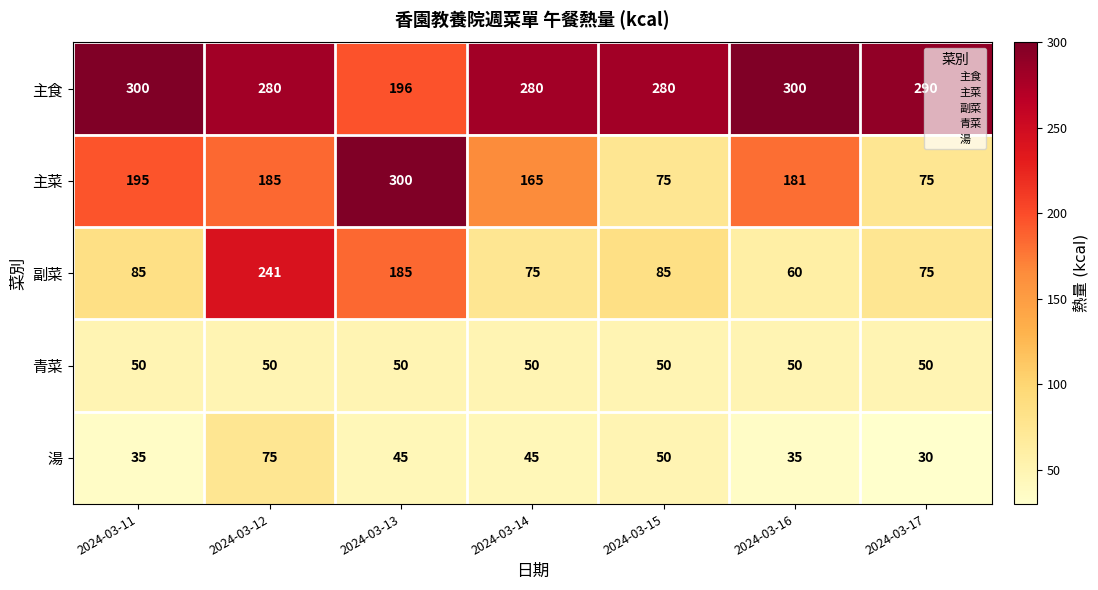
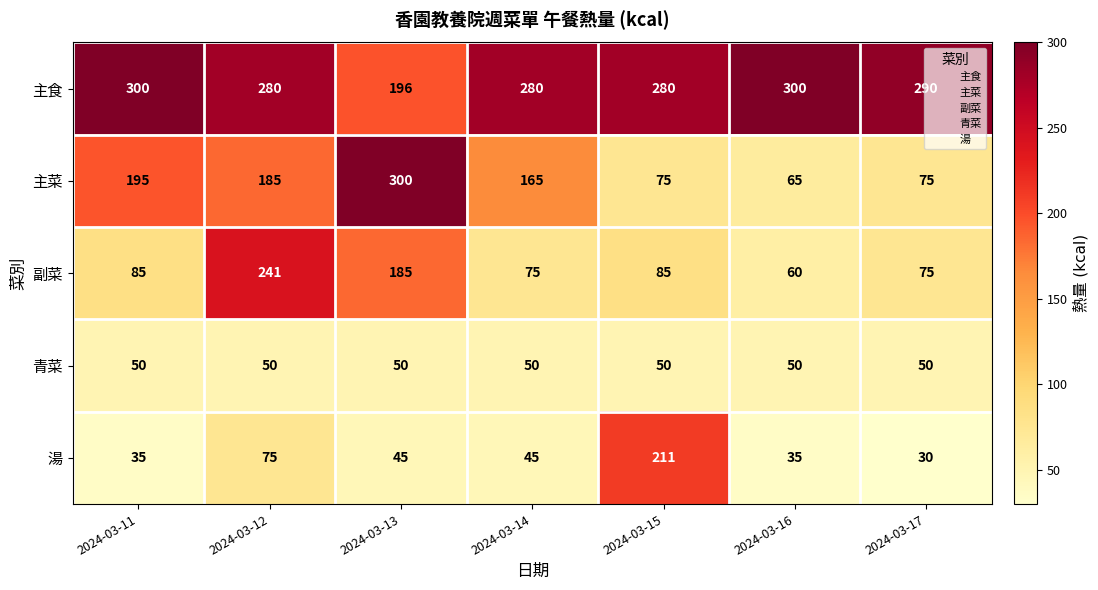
  {
    "主食": {
      "2024-03-11": 300,
      "2024-03-12": 280,
      "2024-03-13": 196,
      "2024-03-14": 280,
      "2024-03-15": 280,
      "2024-03-16": 300
    },
    "主菜": {
      "2024-03-11": 195,
      "2024-03-12": 185,
      "2024-03-13": 300,
      "2024-03-14": 165,
      "2024-03-15": 75,
-     "2024-03-16": 181,
+     "2024-03-16": 65,
      "2024-03-17": 75
    },
    "副菜": {
      "2024-03-11": 85,
      "2024-03-12": 241,
      "2024-03-13": 185,
      "2024-03-14": 75,
      "2024-03-15": 85,
      "2024-03-16": 60,
      "2024-03-17": 75
    },
    "青菜": {
      "2024-03-11": 50,
      "2024-03-12": 50,
      "2024-03-13": 50,
      "2024-03-14": 50,
      "2024-03-15": 50,
      "2024-03-16": 50,
      "2024-03-17": 50
    },
    "湯": {
      "2024-03-11": 35,
      "2024-03-12": 75,
      "2024-03-13": 45,
      "2024-03-14": 45,
-     "2024-03-15": 50,
+     "2024-03-15": 211,
      "2024-03-16": 35,
      "2024-03-17": 30
    }
  }
